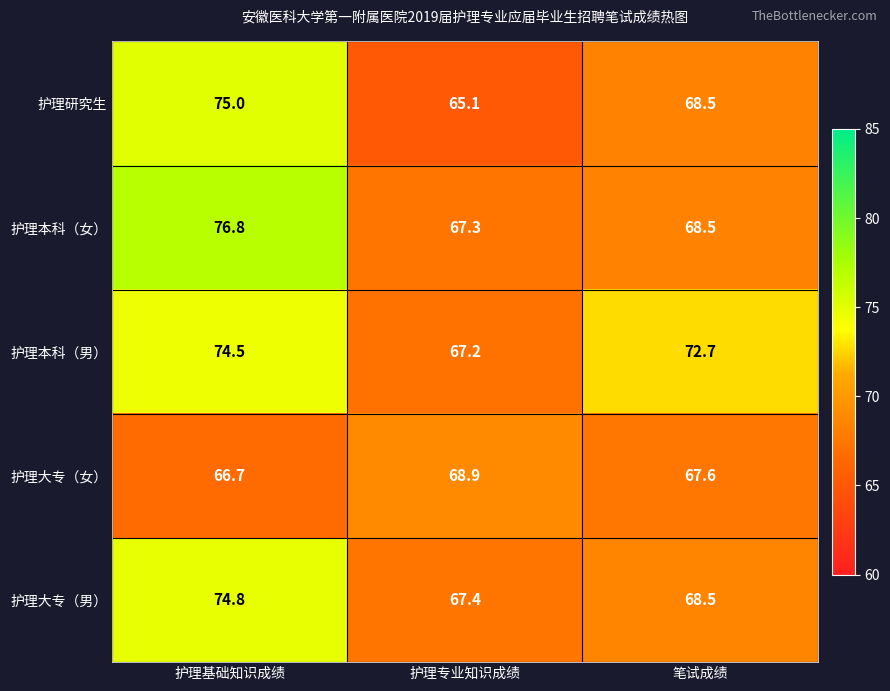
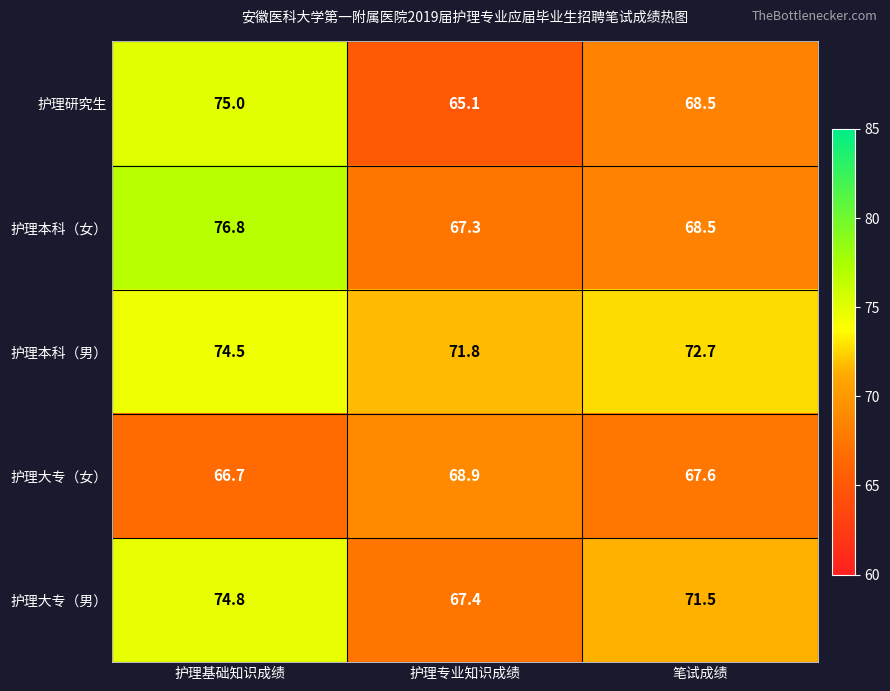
  {
    "护理研究生": {
      "护理基础知识成绩": 75.0,
      "护理专业知识成绩": 65.1,
      "笔试成绩": 68.5
    },
    "护理本科（女）": {
      "护理基础知识成绩": 76.8,
      "护理专业知识成绩": 67.3,
      "笔试成绩": 68.5
    },
    "护理本科（男）": {
      "护理基础知识成绩": 74.5,
-     "护理专业知识成绩": 67.2,
+     "护理专业知识成绩": 71.8,
      "笔试成绩": 72.7
    },
    "护理大专（女）": {
      "护理基础知识成绩": 66.7,
      "护理专业知识成绩": 68.9,
      "笔试成绩": 67.6
    },
    "护理大专（男）": {
      "护理基础知识成绩": 74.8,
      "护理专业知识成绩": 67.4,
-     "笔试成绩": 68.5
+     "笔试成绩": 71.5
    }
  }
